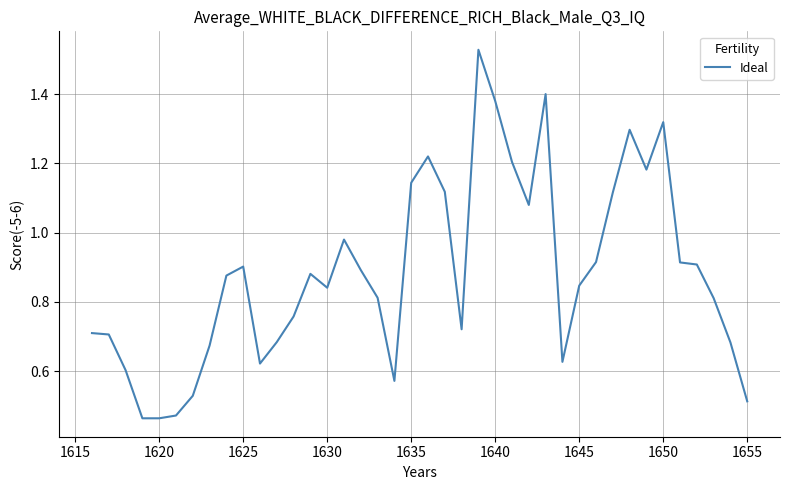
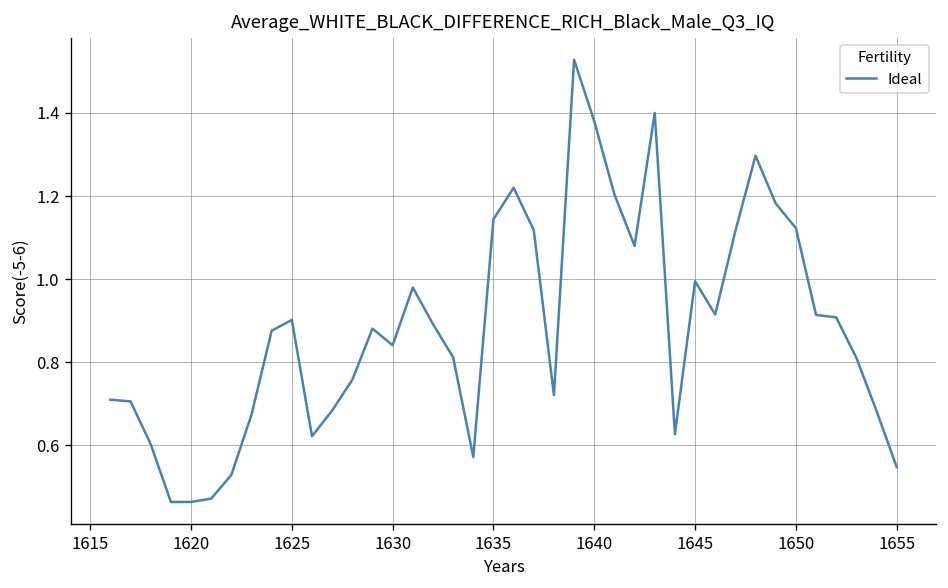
  {
    "1620": 0.46,
    "1625": 0.90,
    "1630": 0.84,
    "1635": 1.14,
    "1640": 1.38,
-   "1645": 0.85,
-   "1650": 1.32,
-   "1655": 0.51
+   "1645": 1.00,
+   "1650": 1.12,
+   "1655": 0.55
  }
